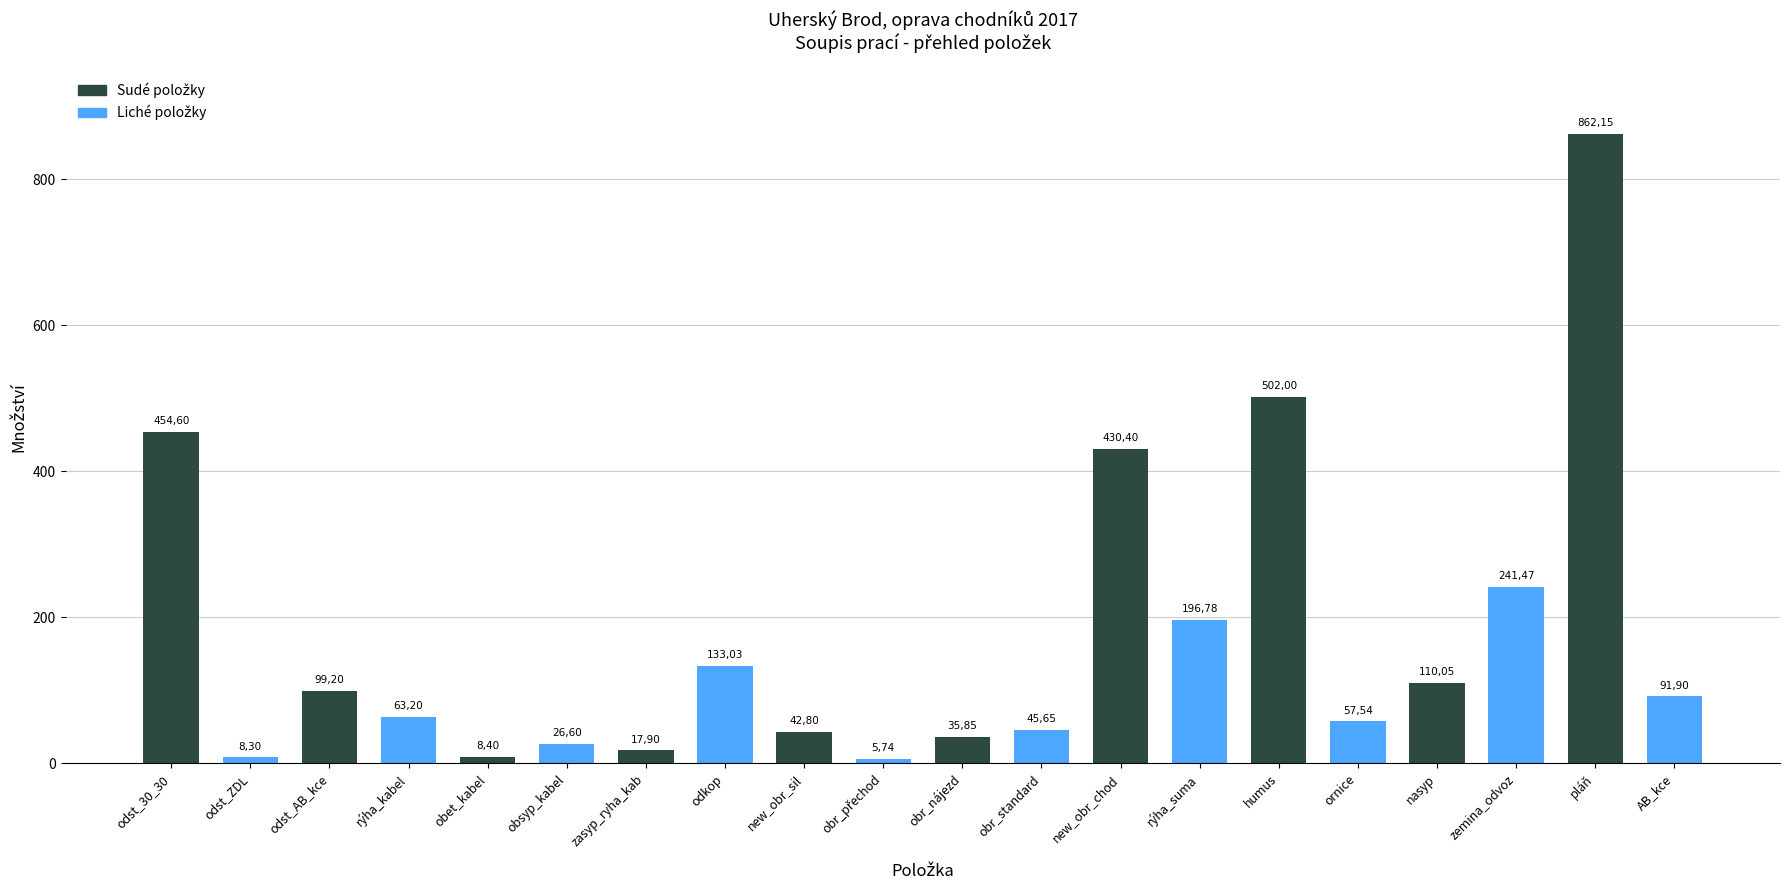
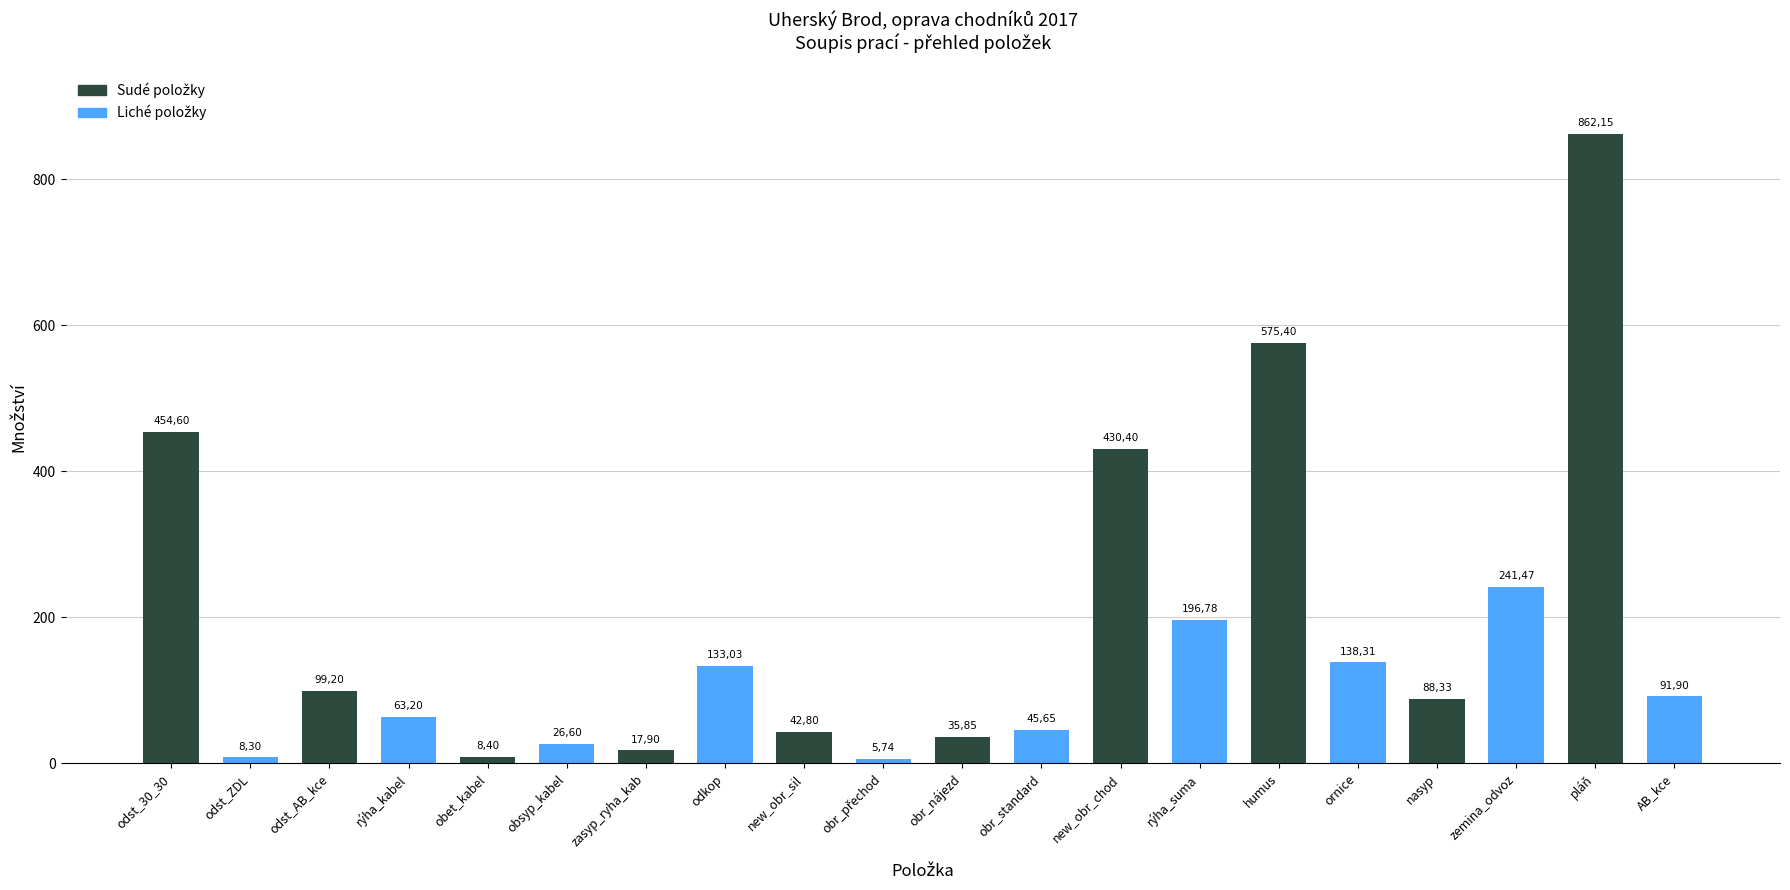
  {
-   "humus": "502,00",
-   "ornice": "57,54",
-   "nasyp": "110,05"
+   "humus": "575,40",
+   "ornice": "138,31",
+   "nasyp": "88,33"
  }
